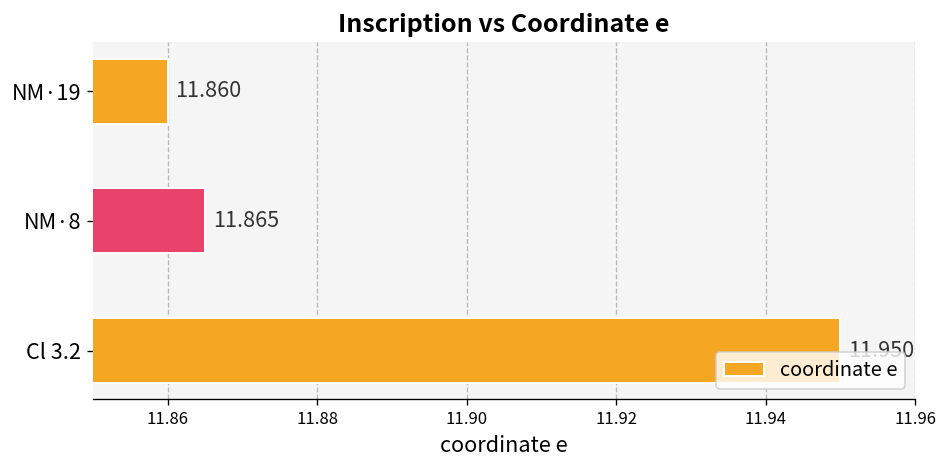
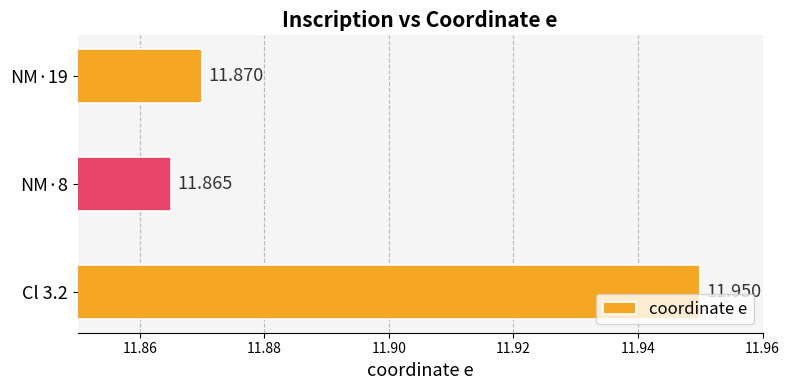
  {
-   "NM·19": 11.860,
+   "NM·19": 11.870,
    "NM·8": 11.865
  }
